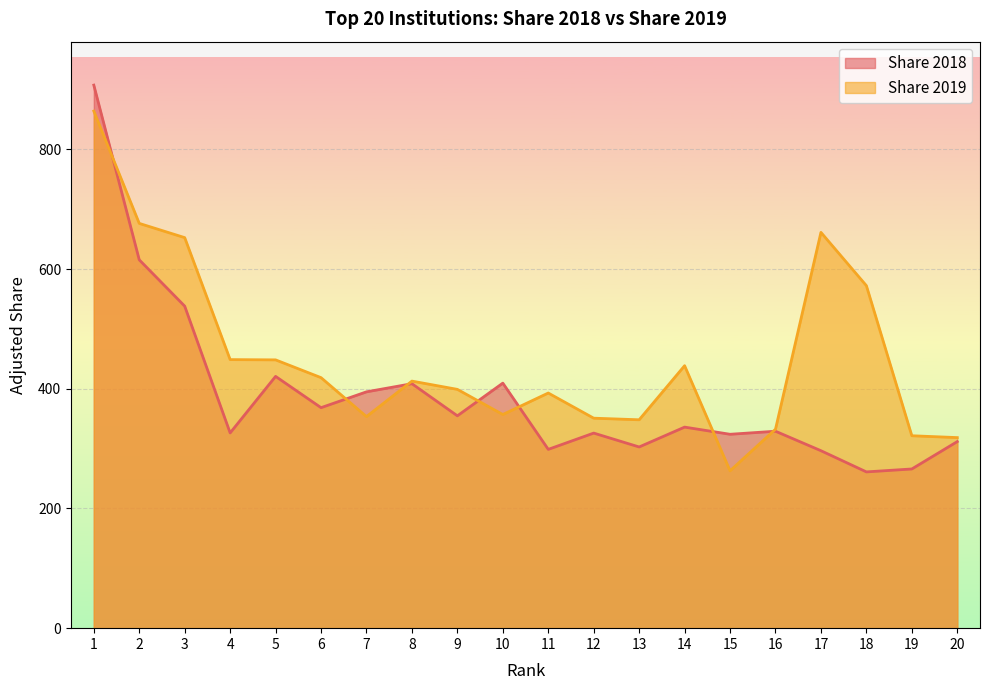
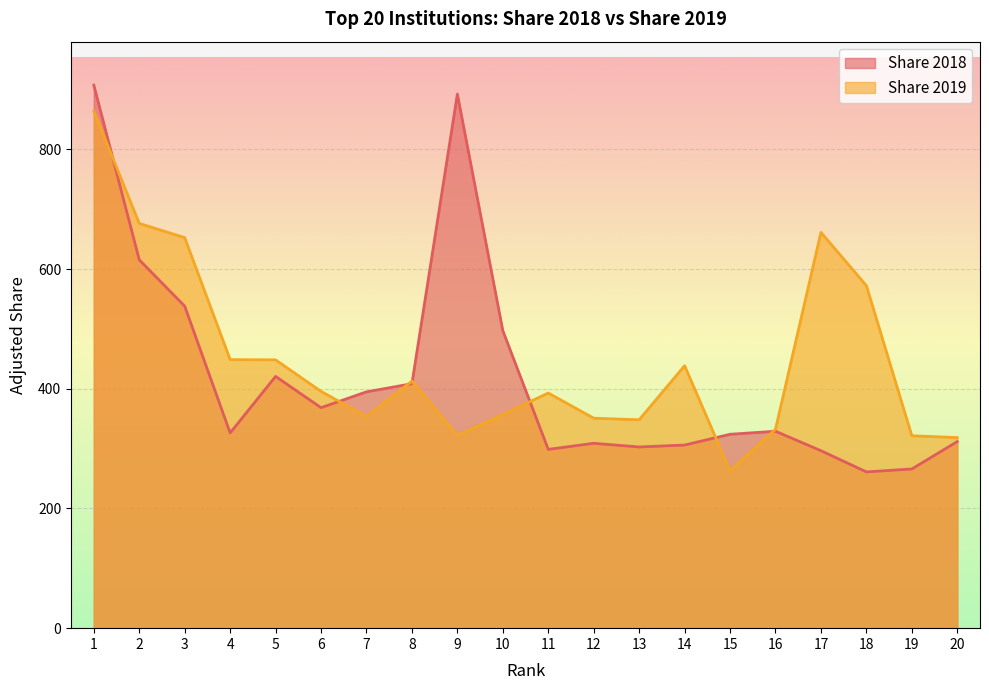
  {
    "Share 2018": {
      "1": 910,
      "2": 620,
      "3": 540,
      "4": 330,
      "5": 420,
      "6": 370,
      "7": 390,
      "8": 410,
-     "9": 350,
-     "10": 410,
+     "9": 890,
+     "10": 500,
      "11": 300,
-     "12": 330,
+     "12": 310,
      "13": 300,
-     "14": 340,
+     "14": 310,
      "15": 320,
      "17": 300,
      "18": 260,
      "19": 270,
      "20": 310
    },
    "Share 2019": {
      "1": 860,
      "2": 680,
      "3": 650,
      "4": 450,
      "5": 450,
-     "6": 420,
+     "6": 400,
      "7": 350,
      "8": 410,
-     "9": 400,
+     "9": 320,
      "10": 360,
      "11": 390,
      "12": 350,
      "13": 350,
      "14": 440,
      "15": 260,
      "17": 660,
      "18": 570,
      "19": 320,
      "20": 320
    }
  }
